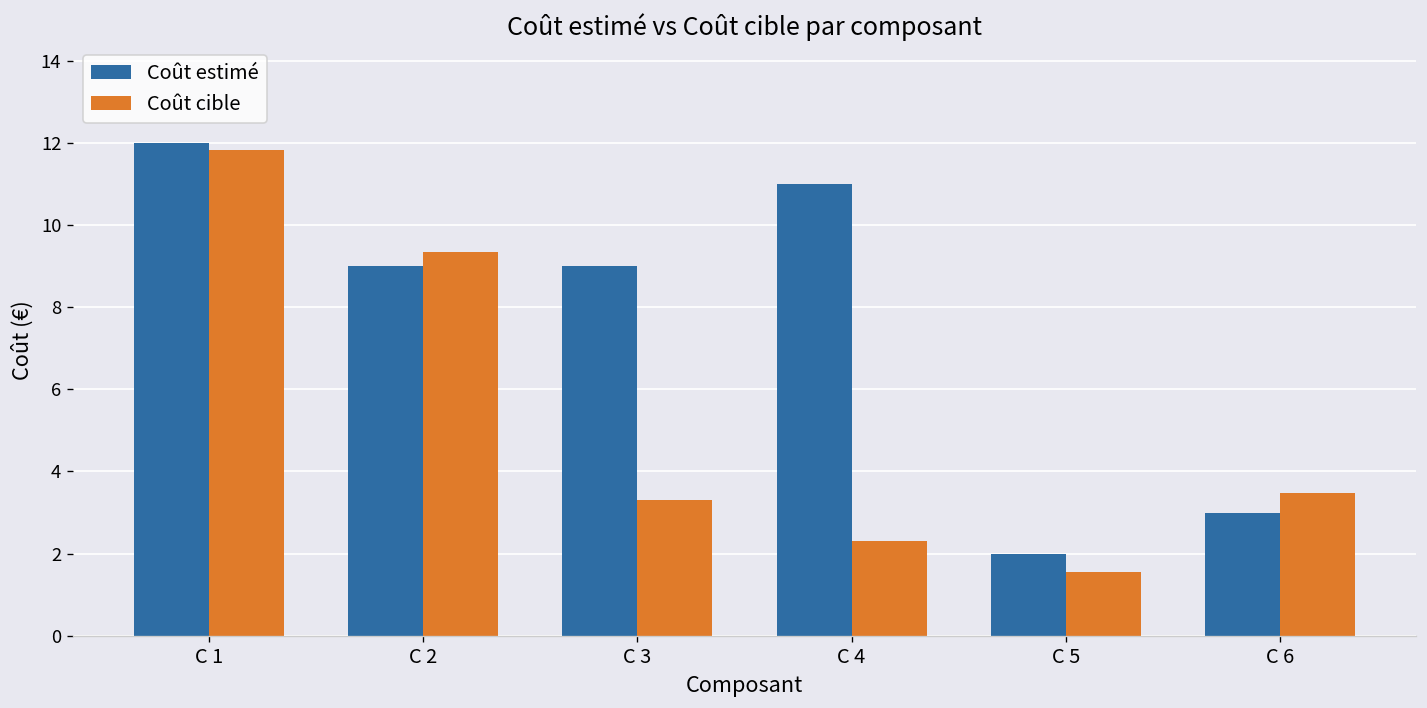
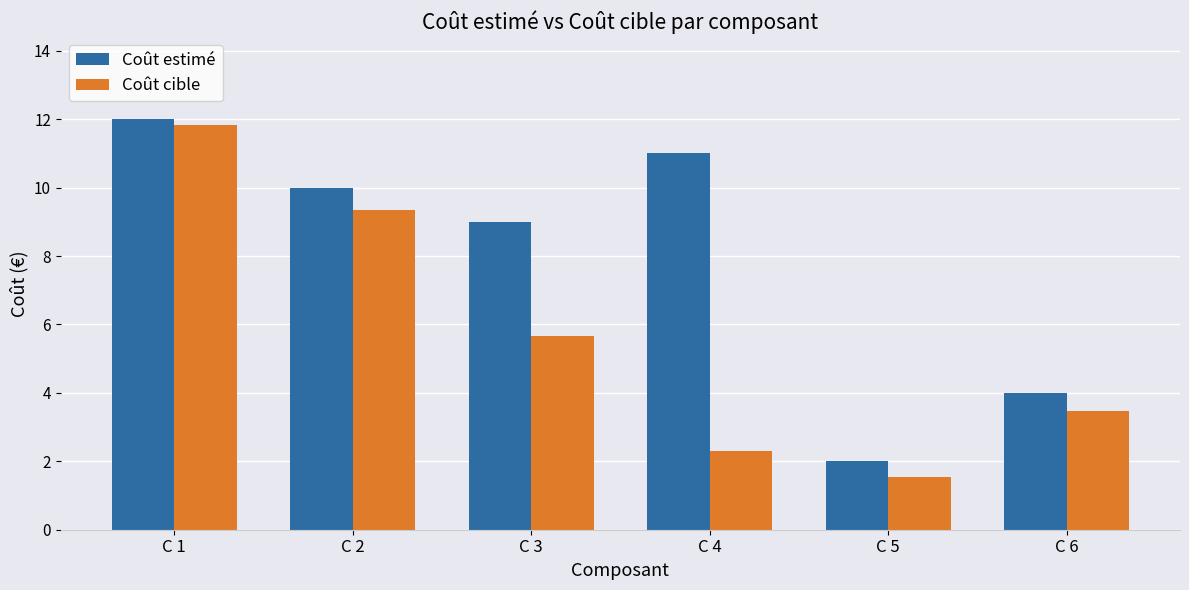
  {
    "Coût estimé": {
      "C 1": 12,
-     "C 2": 9,
+     "C 2": 10,
      "C 3": 9,
      "C 4": 11,
      "C 5": 2,
-     "C 6": 3
+     "C 6": 4
    },
    "Coût cible": {
      "C 1": 11.8,
      "C 2": 9.3,
-     "C 3": 3.3,
+     "C 3": 5.7,
      "C 4": 2.3,
      "C 5": 1.5,
      "C 6": 3.5
    }
  }
